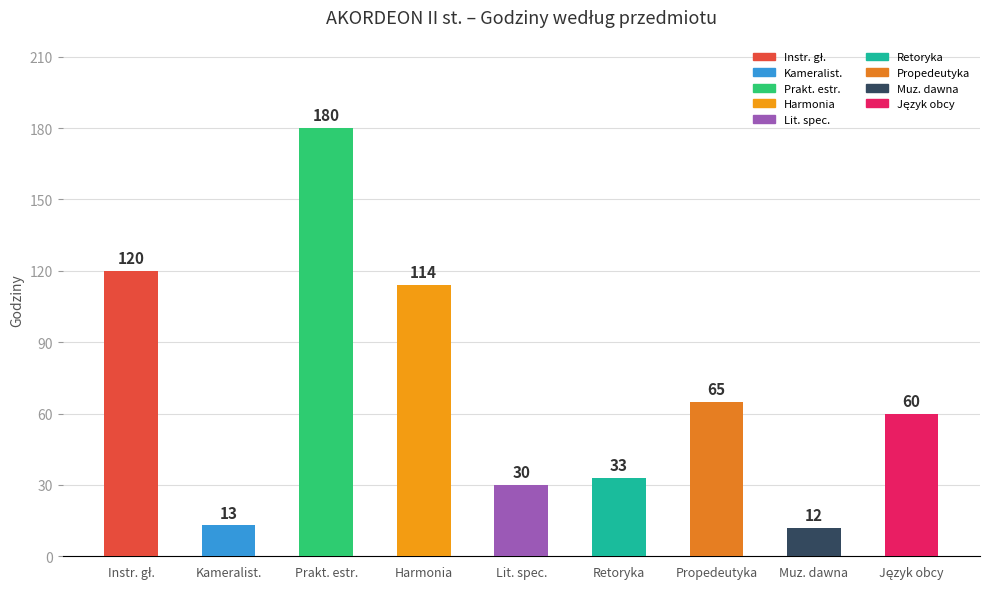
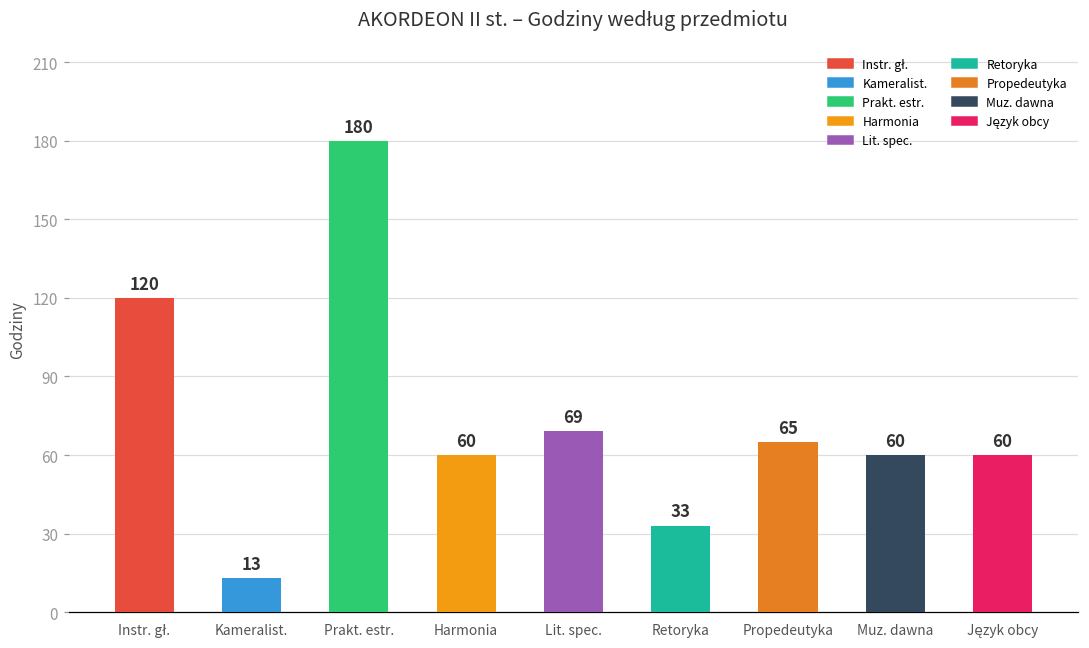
  {
    "Instr. gł.": 120,
    "Kameralist.": 13,
    "Prakt. estr.": 180,
-   "Harmonia": 114,
-   "Lit. spec.": 30,
+   "Harmonia": 60,
+   "Lit. spec.": 69,
    "Retoryka": 33,
    "Propedeutyka": 65,
-   "Muz. dawna": 12,
+   "Muz. dawna": 60,
    "Język obcy": 60
  }
